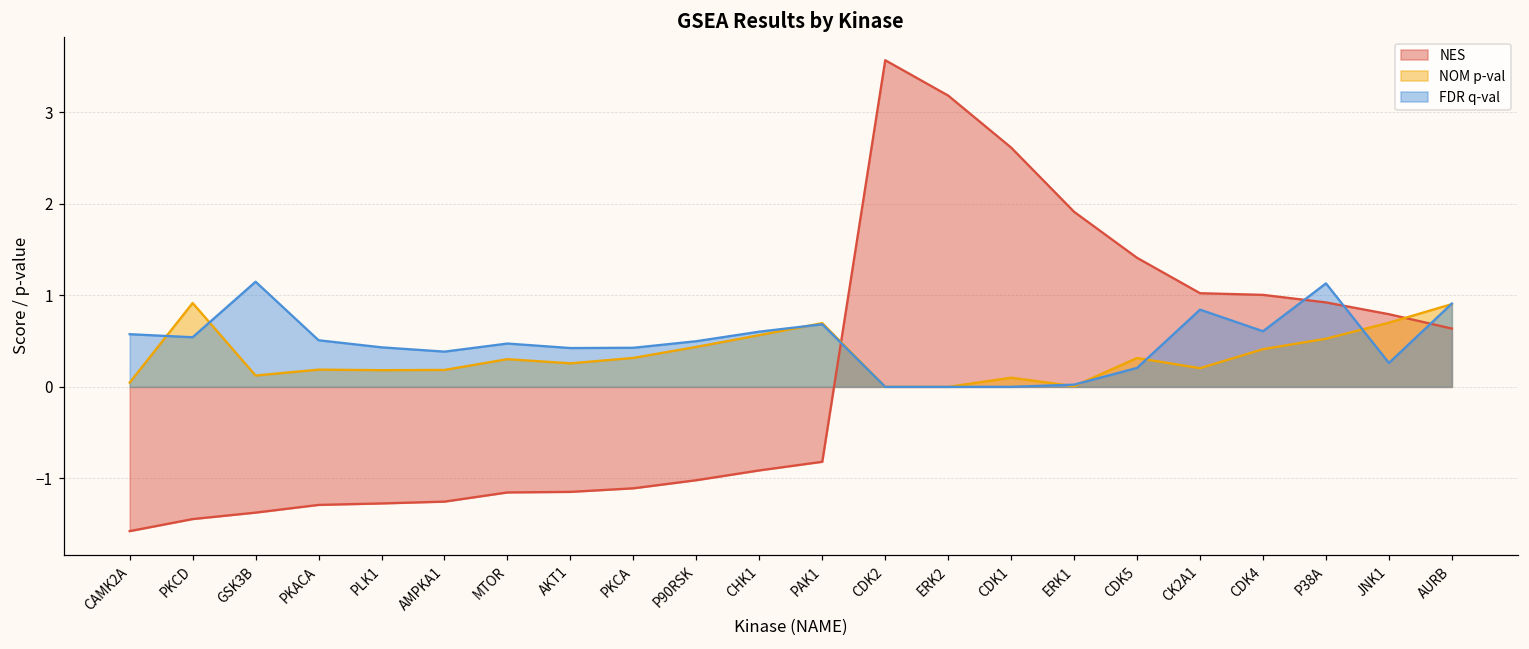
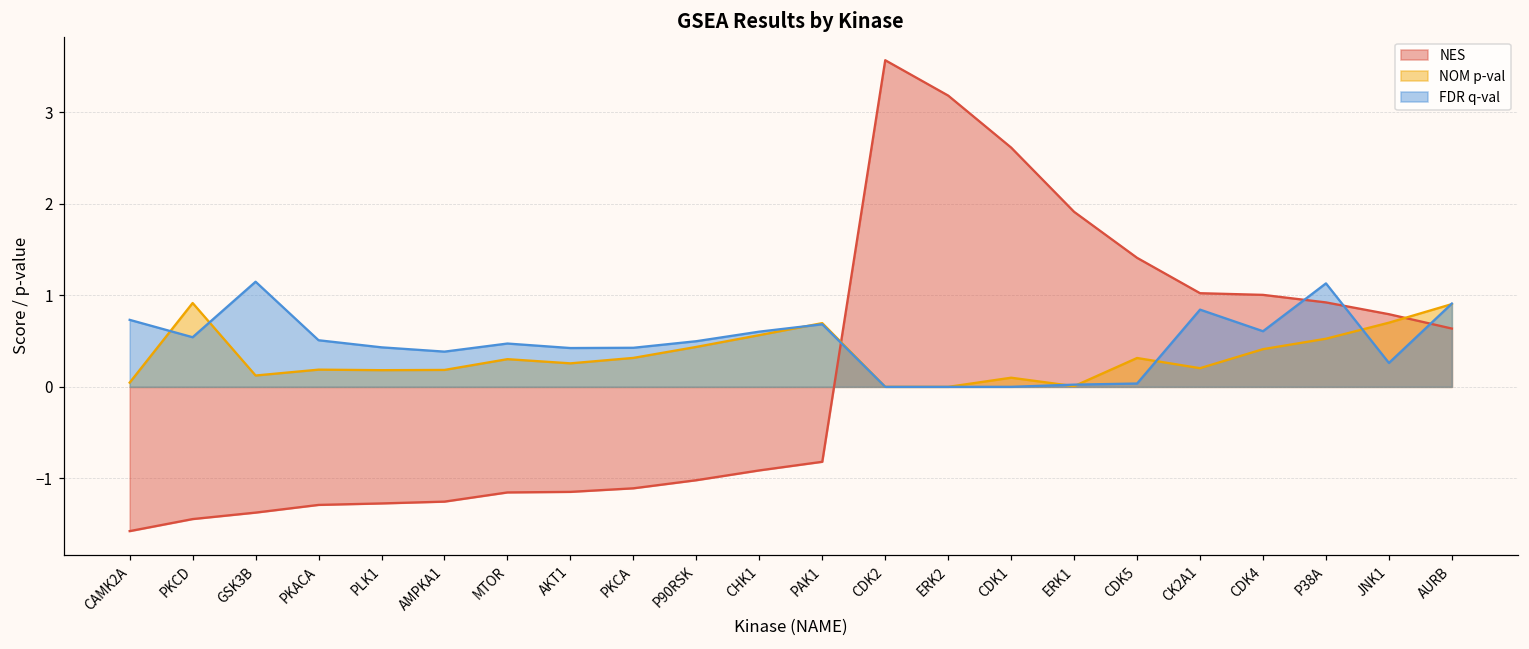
  {
    "NOM p-val": {
      "CAMK2A": 0.0,
      "PKCD": 0.9,
      "GSK3B": 0.1,
      "PKACA": 0.2,
      "PLK1": 0.2,
      "AMPKA1": 0.2,
      "MTOR": 0.3,
      "AKT1": 0.3,
      "PKCA": 0.3,
      "P90RSK": 0.4,
      "CHK1": 0.6,
      "CDK1": 0.1,
      "CDK5": 0.3,
      "CK2A1": 0.2,
      "CDK4": 0.4,
      "P38A": 0.5,
      "JNK1": 0.7
    },
    "FDR q-val": {
-     "CAMK2A": 0.6,
+     "CAMK2A": 0.7,
      "PKCD": 0.5,
      "GSK3B": 1.1,
      "PKACA": 0.5,
      "PLK1": 0.4,
      "AMPKA1": 0.4,
      "MTOR": 0.5,
      "AKT1": 0.4,
      "PKCA": 0.4,
      "P90RSK": 0.5,
      "CHK1": 0.6,
      "CDK1": 0.0,
-     "CDK5": 0.2,
+     "CDK5": 0.0,
      "CK2A1": 0.8,
      "CDK4": 0.6,
      "P38A": 1.1,
      "JNK1": 0.3
    }
  }
